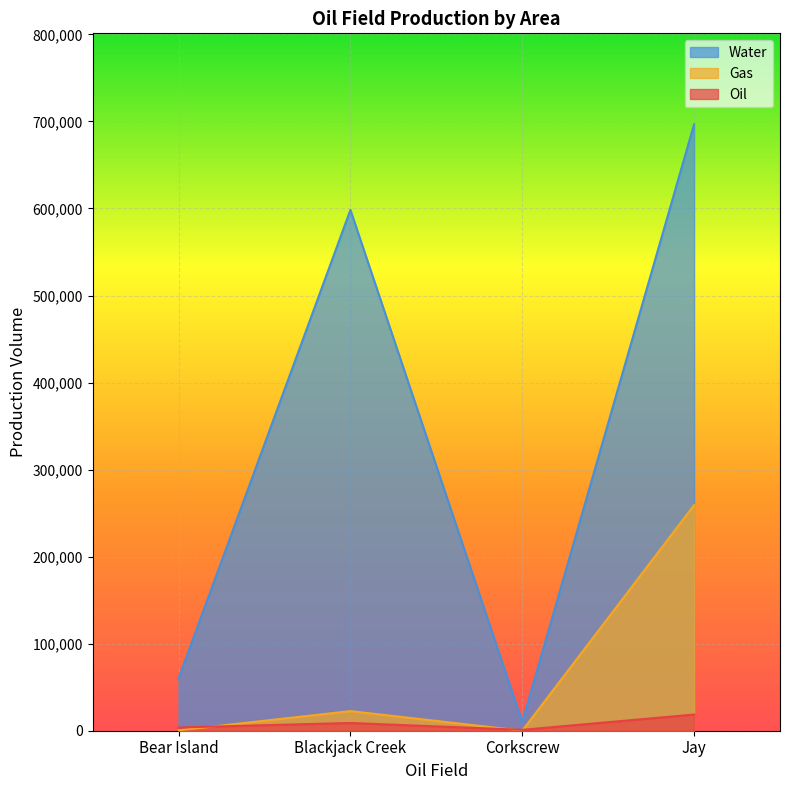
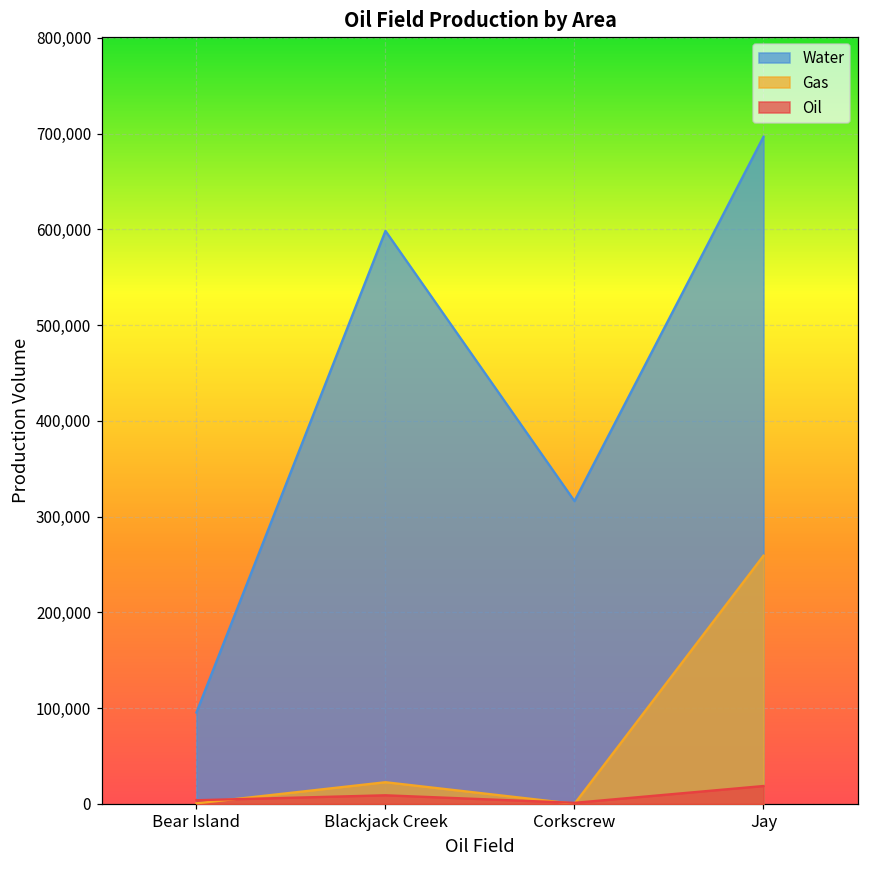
  {
    "Water": {
-     "Bear Island": "60,000",
+     "Bear Island": "100,000",
      "Blackjack Creek": "600,000",
-     "Corkscrew": "10,000",
+     "Corkscrew": "320,000",
      "Jay": "700,000"
    },
    "Gas": {
      "Bear Island": "0",
      "Blackjack Creek": "20,000",
      "Jay": "260,000"
    },
    "Oil": {
      "Bear Island": "0",
      "Blackjack Creek": "10,000",
      "Jay": "20,000"
    }
  }
